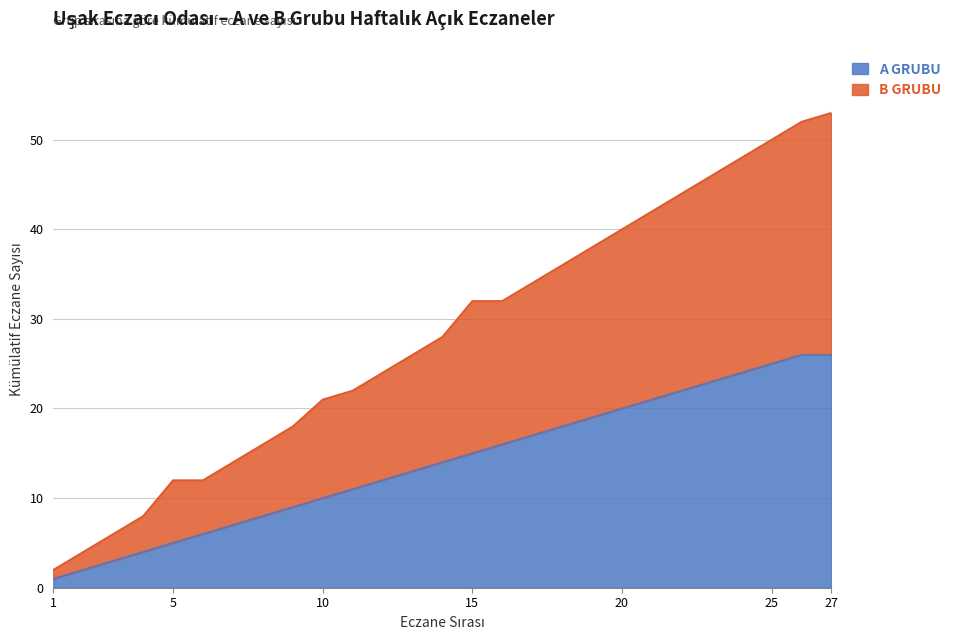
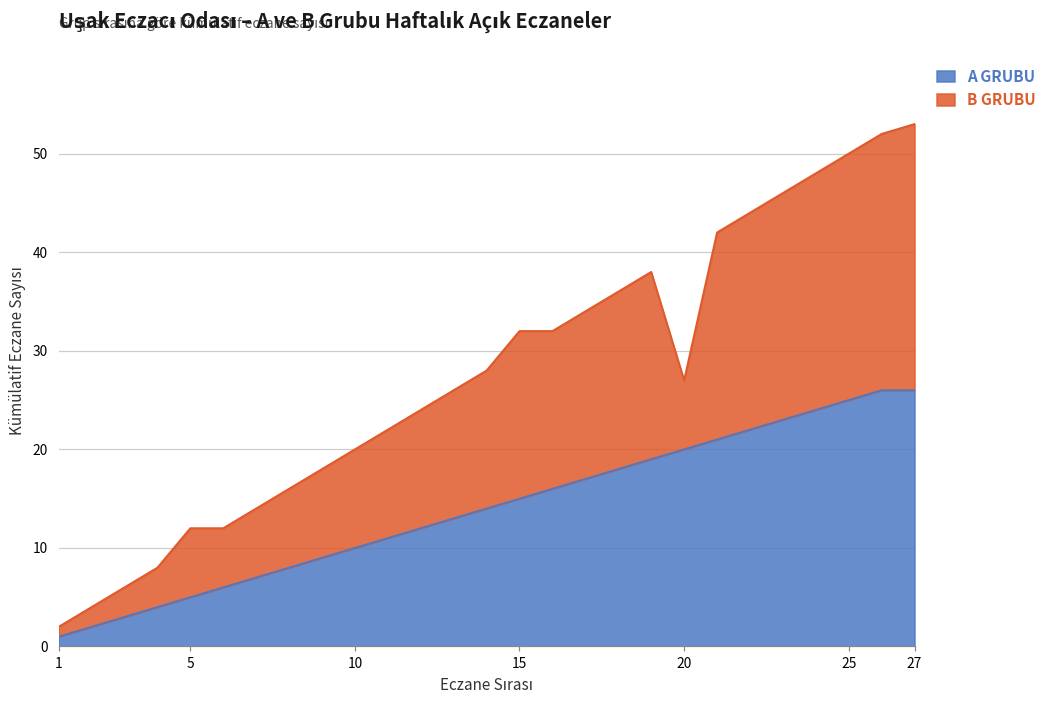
  {
    "A GRUBU": {
      "1": 1,
      "5": 5,
      "10": 10,
      "15": 15,
      "20": 20,
      "25": 25,
      "27": 26
    },
    "B GRUBU": {
      "1": 1,
      "5": 7,
-     "10": 11,
+     "10": 10,
      "15": 17,
-     "20": 20,
+     "20": 7,
      "25": 25,
      "27": 27
    }
  }
